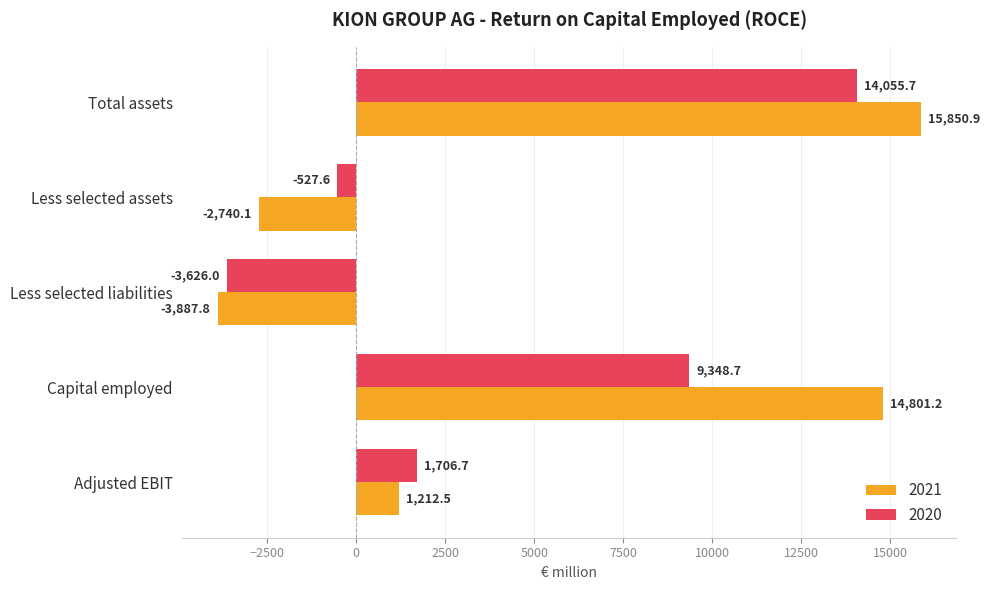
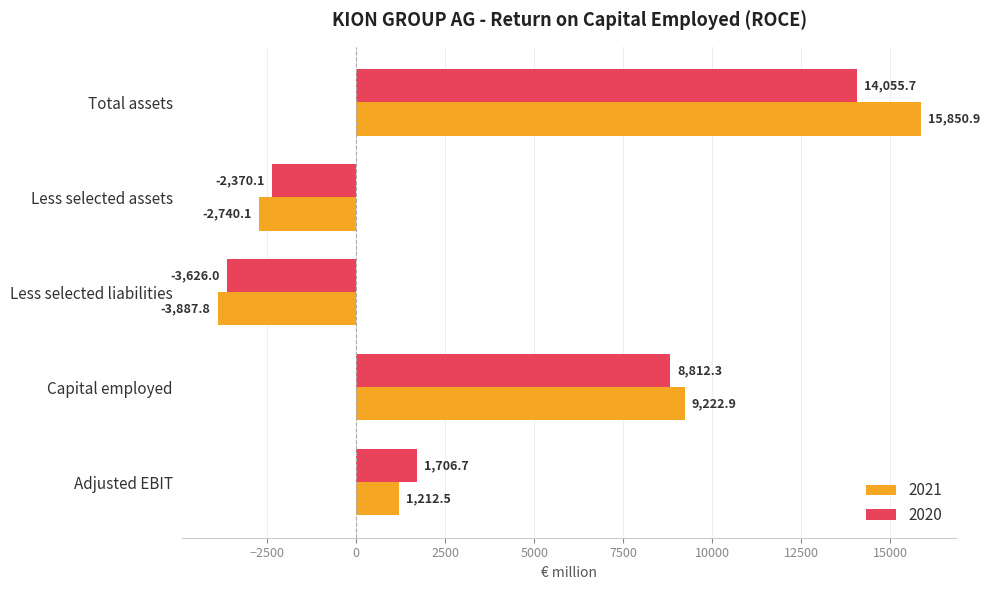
  {
    "2021": {
      "Total assets": "15,850.9",
      "Less selected assets": "-2,740.1",
      "Less selected liabilities": "-3,887.8",
-     "Capital employed": "14,801.2",
+     "Capital employed": "9,222.9",
      "Adjusted EBIT": "1,212.5"
    },
    "2020": {
      "Total assets": "14,055.7",
-     "Less selected assets": "-527.6",
+     "Less selected assets": "-2,370.1",
      "Less selected liabilities": "-3,626.0",
-     "Capital employed": "9,348.7",
+     "Capital employed": "8,812.3",
      "Adjusted EBIT": "1,706.7"
    }
  }
